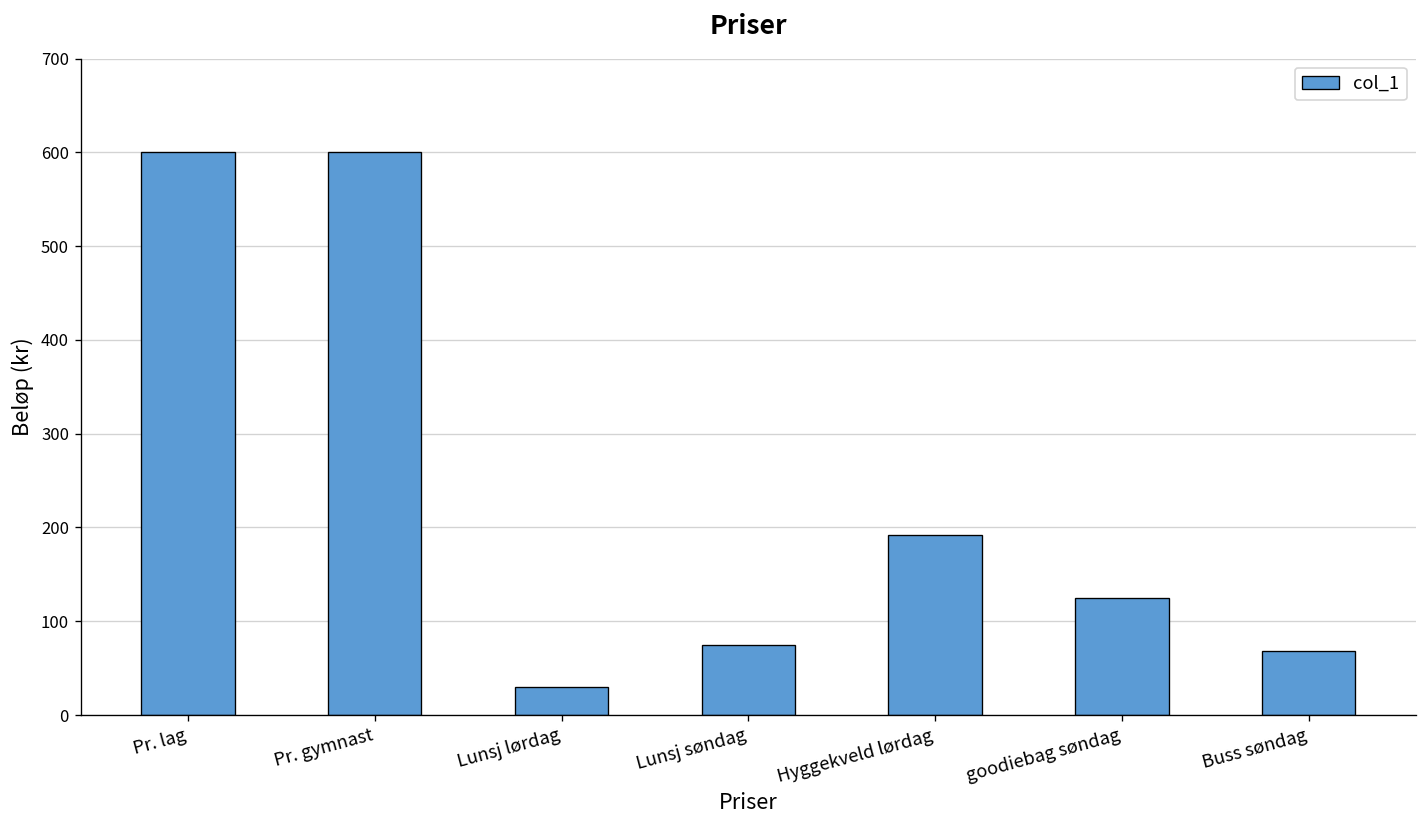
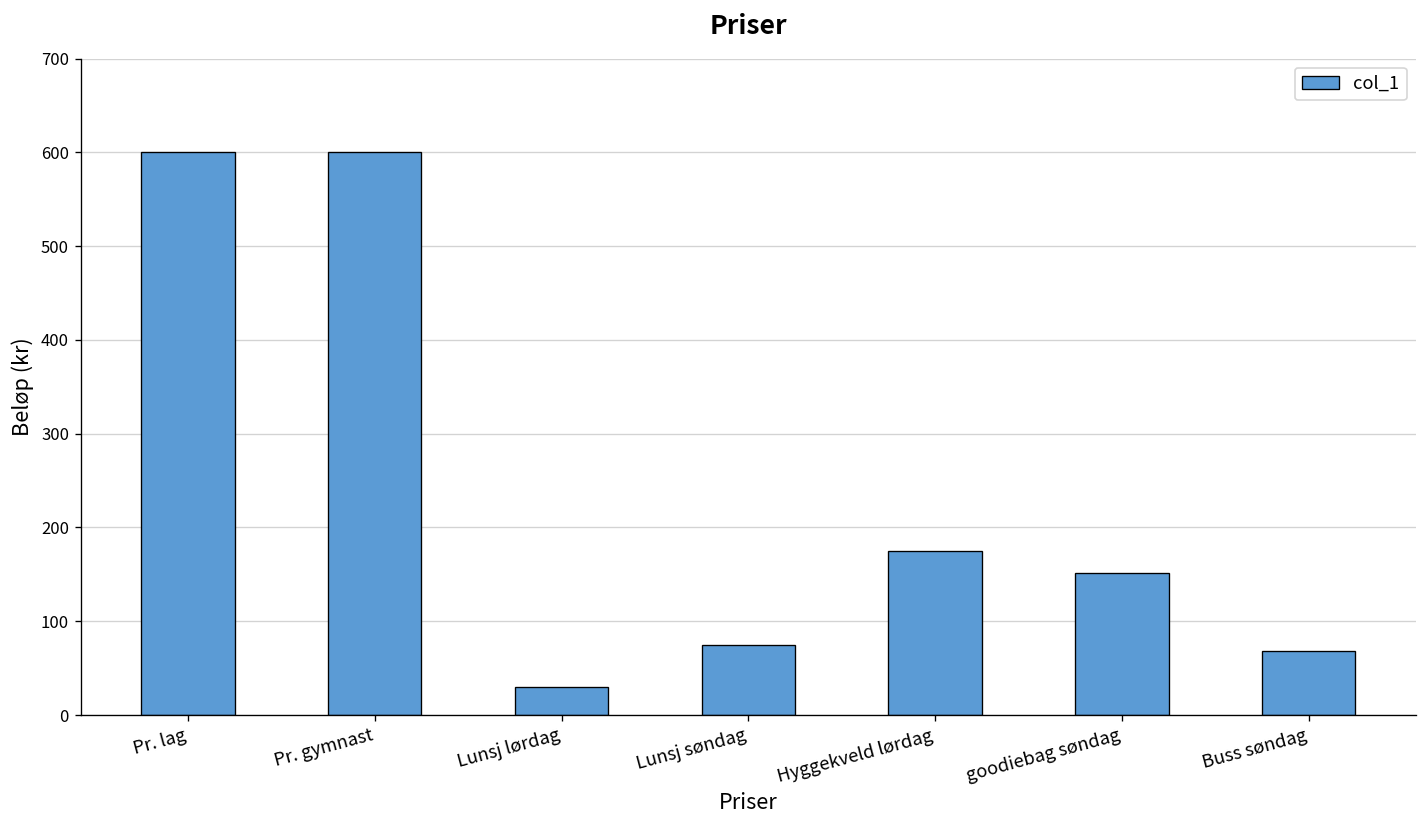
  {
    "Pr. lag": 600,
    "Pr. gymnast": 600,
    "Lunsj lørdag": 30,
    "Lunsj søndag": 80,
-   "Hyggekveld lørdag": 190,
-   "goodiebag søndag": 130,
+   "Hyggekveld lørdag": 180,
+   "goodiebag søndag": 150,
    "Buss søndag": 70
  }
